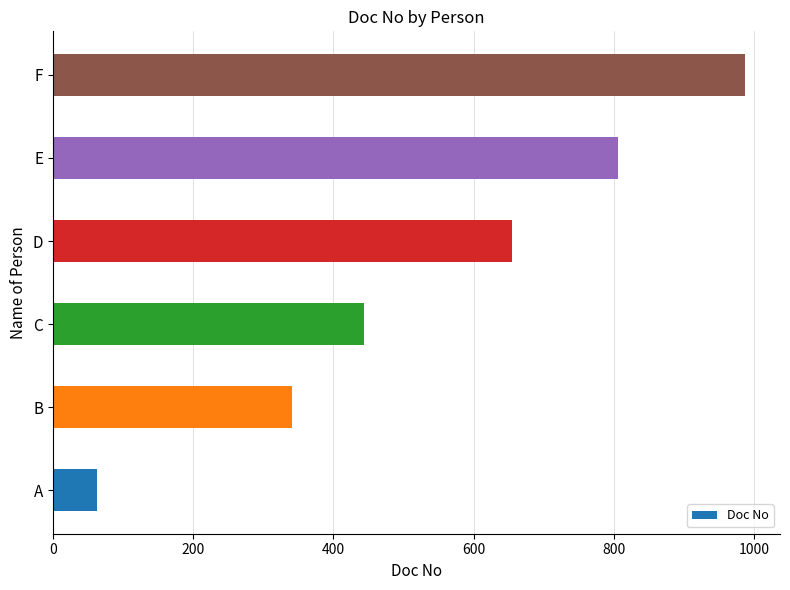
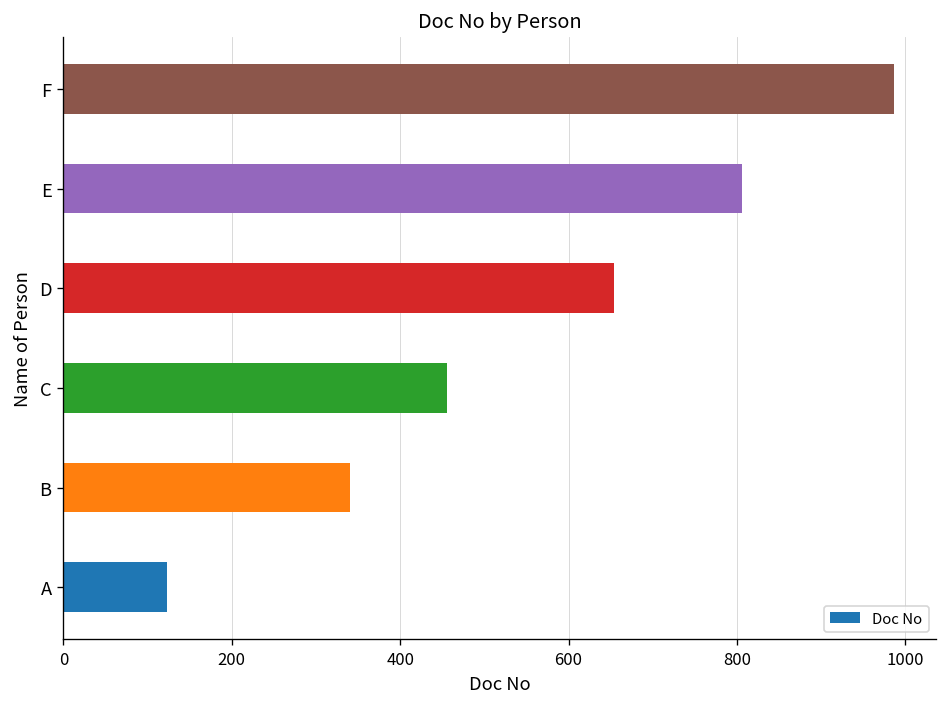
  {
    "F": 990,
    "E": 810,
    "D": 650,
-   "C": 440,
+   "C": 460,
    "B": 340,
-   "A": 60
+   "A": 120
  }
